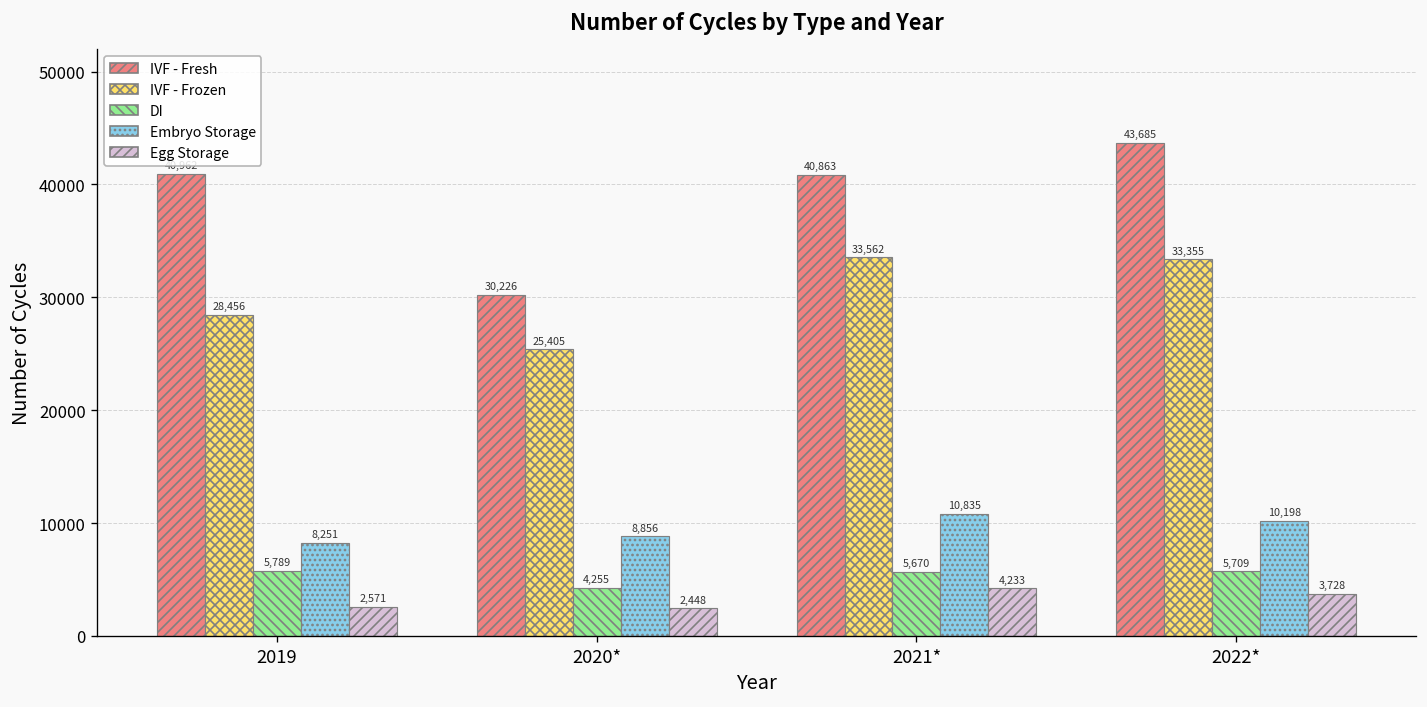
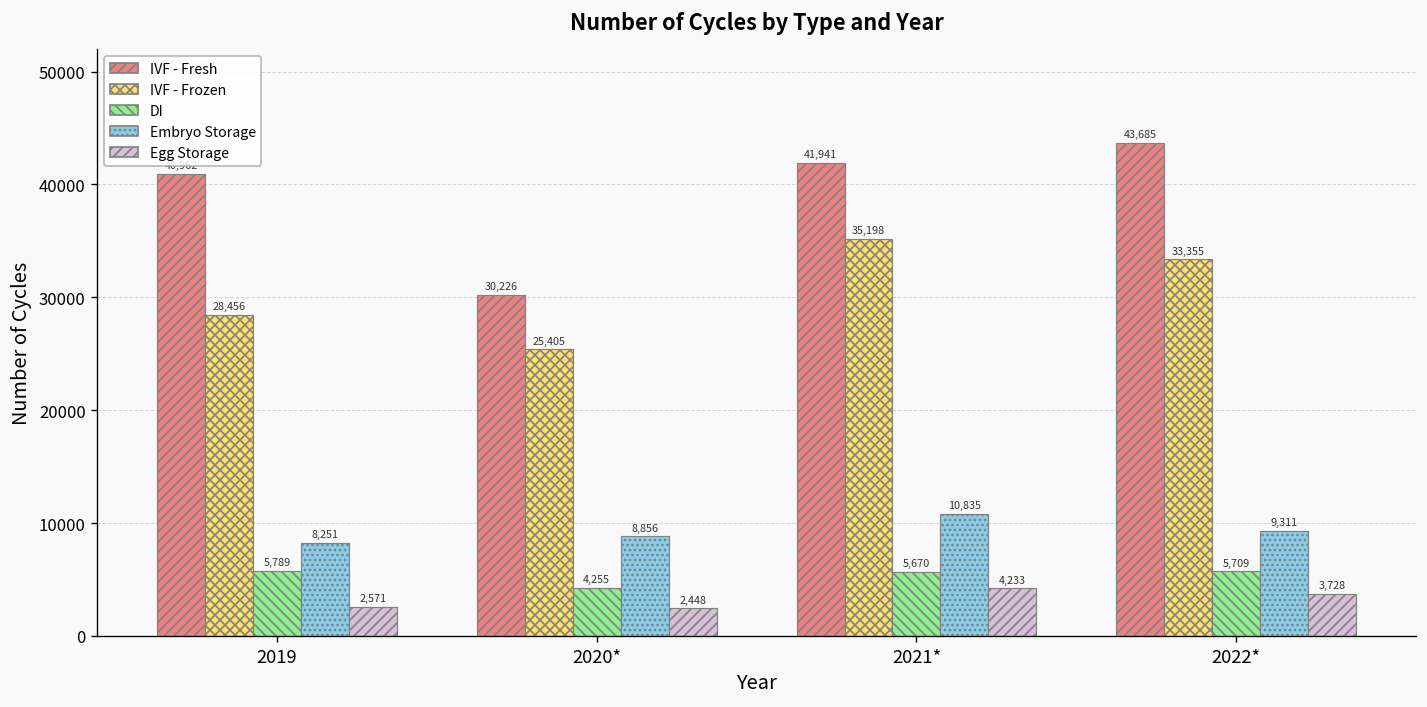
  {
    "IVF - Fresh": {
      "2020*": "30,226",
-     "2021*": "40,863",
+     "2021*": "41,941",
      "2022*": "43,685"
    },
    "IVF - Frozen": {
      "2019": "28,456",
      "2020*": "25,405",
-     "2021*": "33,562",
+     "2021*": "35,198",
      "2022*": "33,355"
    },
    "DI": {
      "2019": "5,789",
      "2020*": "4,255",
      "2021*": "5,670",
      "2022*": "5,709"
    },
    "Embryo Storage": {
      "2019": "8,251",
      "2020*": "8,856",
      "2021*": "10,835",
-     "2022*": "10,198"
+     "2022*": "9,311"
    },
    "Egg Storage": {
      "2019": "2,571",
      "2020*": "2,448",
      "2021*": "4,233",
      "2022*": "3,728"
    }
  }
